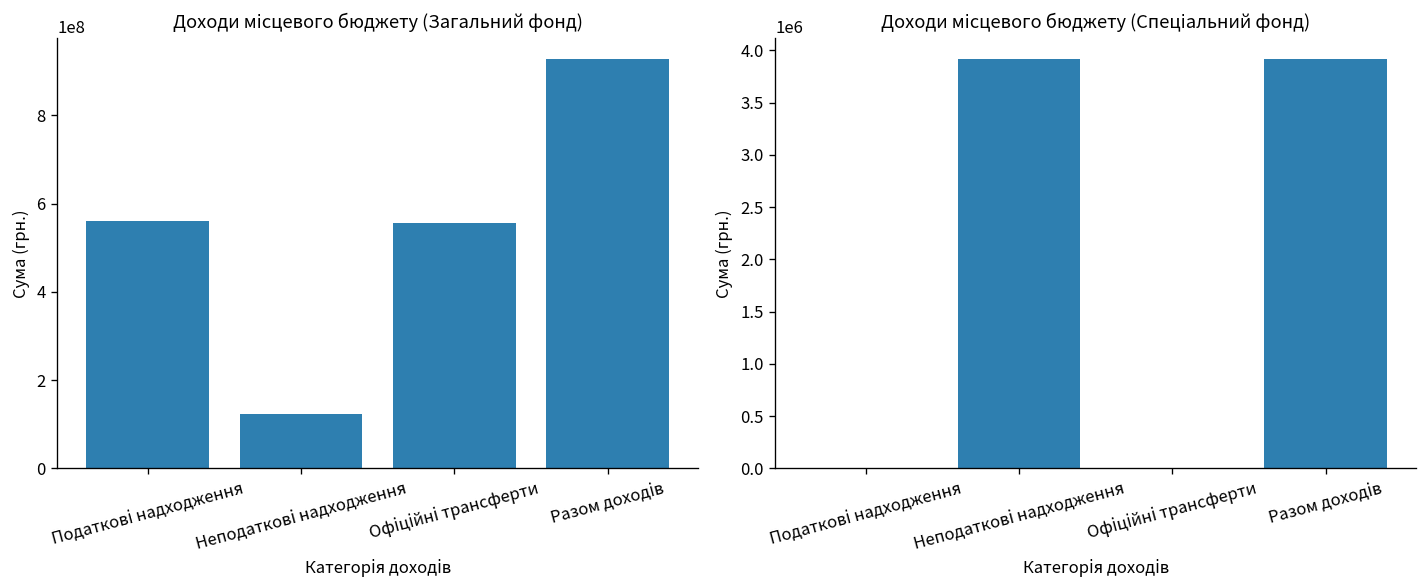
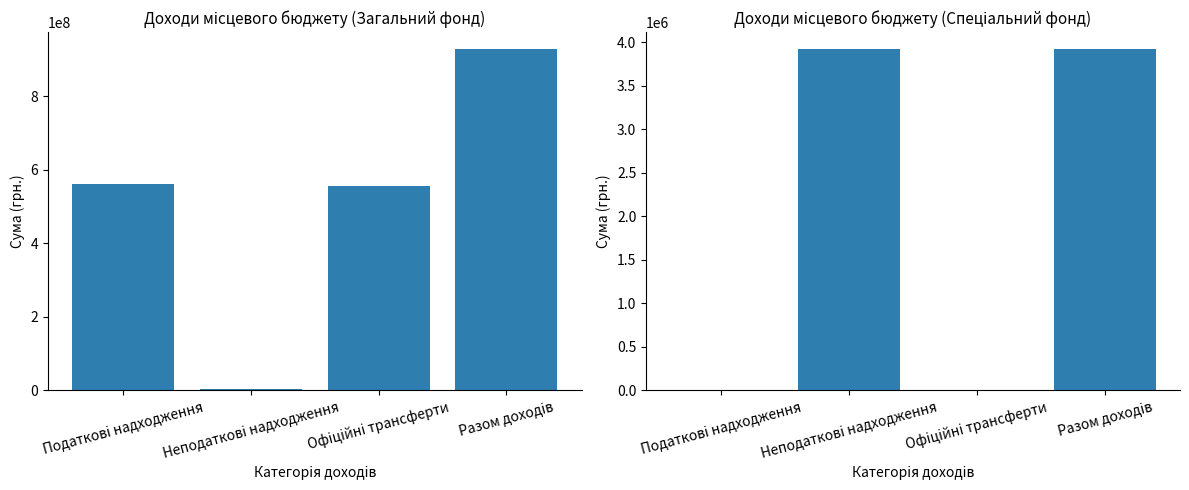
  {
    "Доходи місцевого бюджету (Загальний фонд)": {
      "Податкові надходження": 560000000,
-     "Неподаткові надходження": 120000000,
+     "Неподаткові надходження": 0,
      "Офіційні трансферти": 560000000,
      "Разом доходів": 930000000
    },
    "Доходи місцевого бюджету (Спеціальний фонд)": {
      "Податкові надходження": 0,
      "Неподаткові надходження": 3900000,
      "Офіційні трансферти": 0,
      "Разом доходів": 3900000
    }
  }
